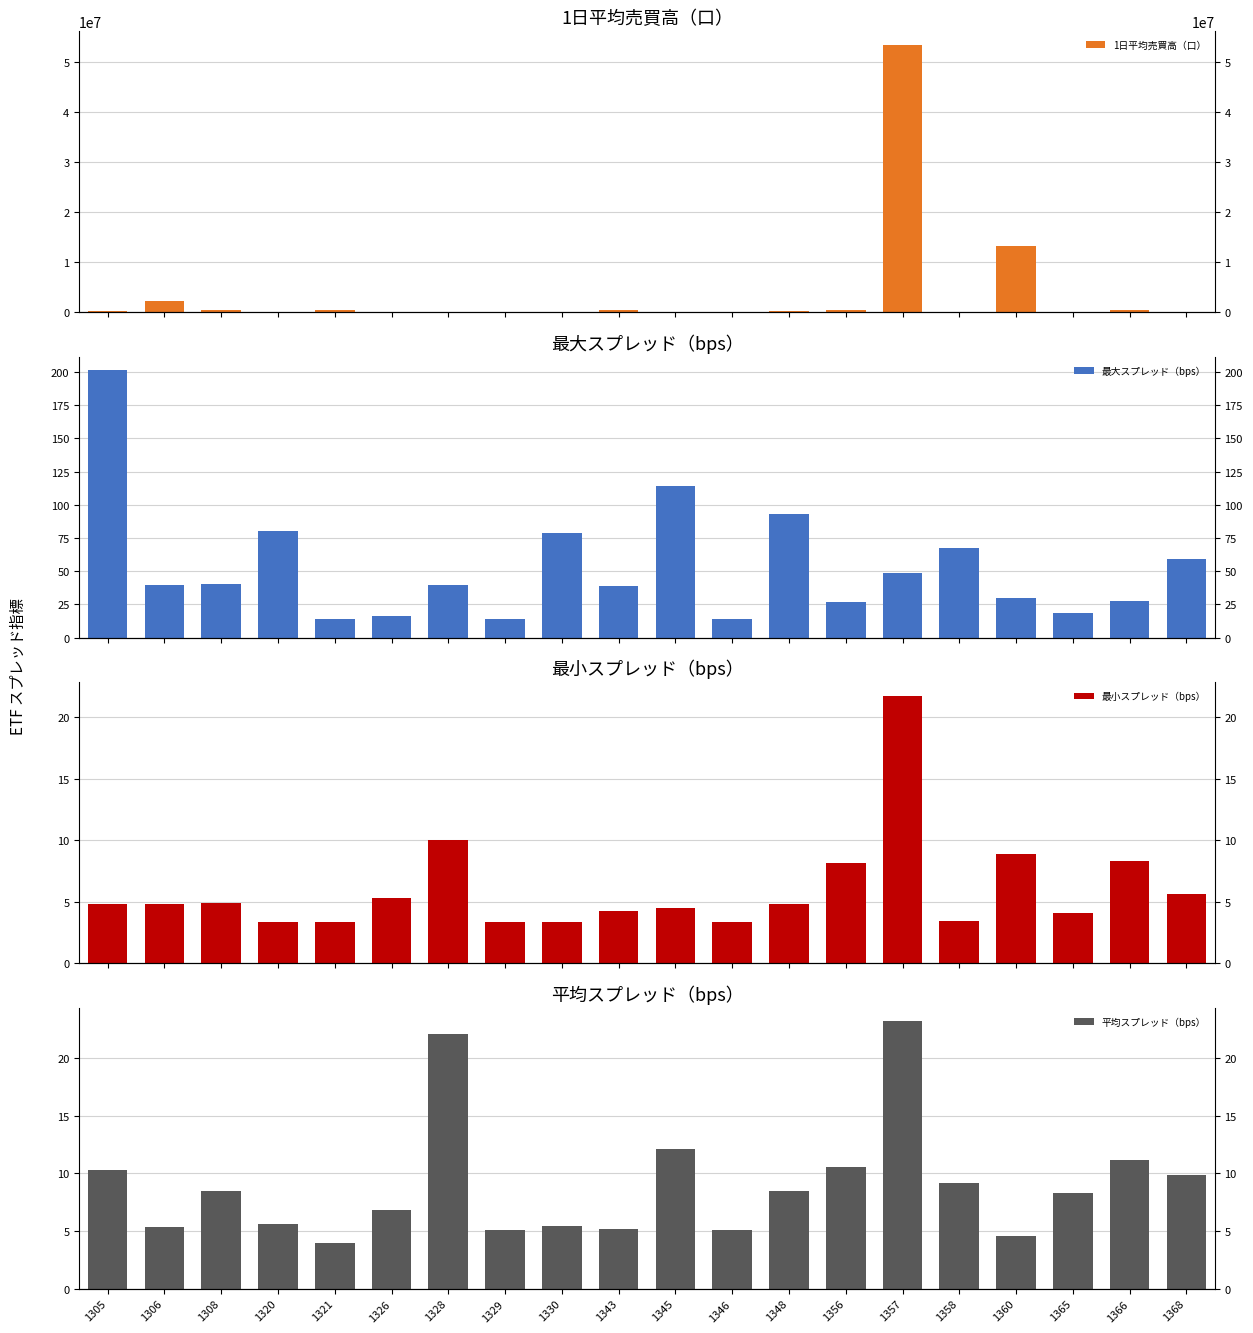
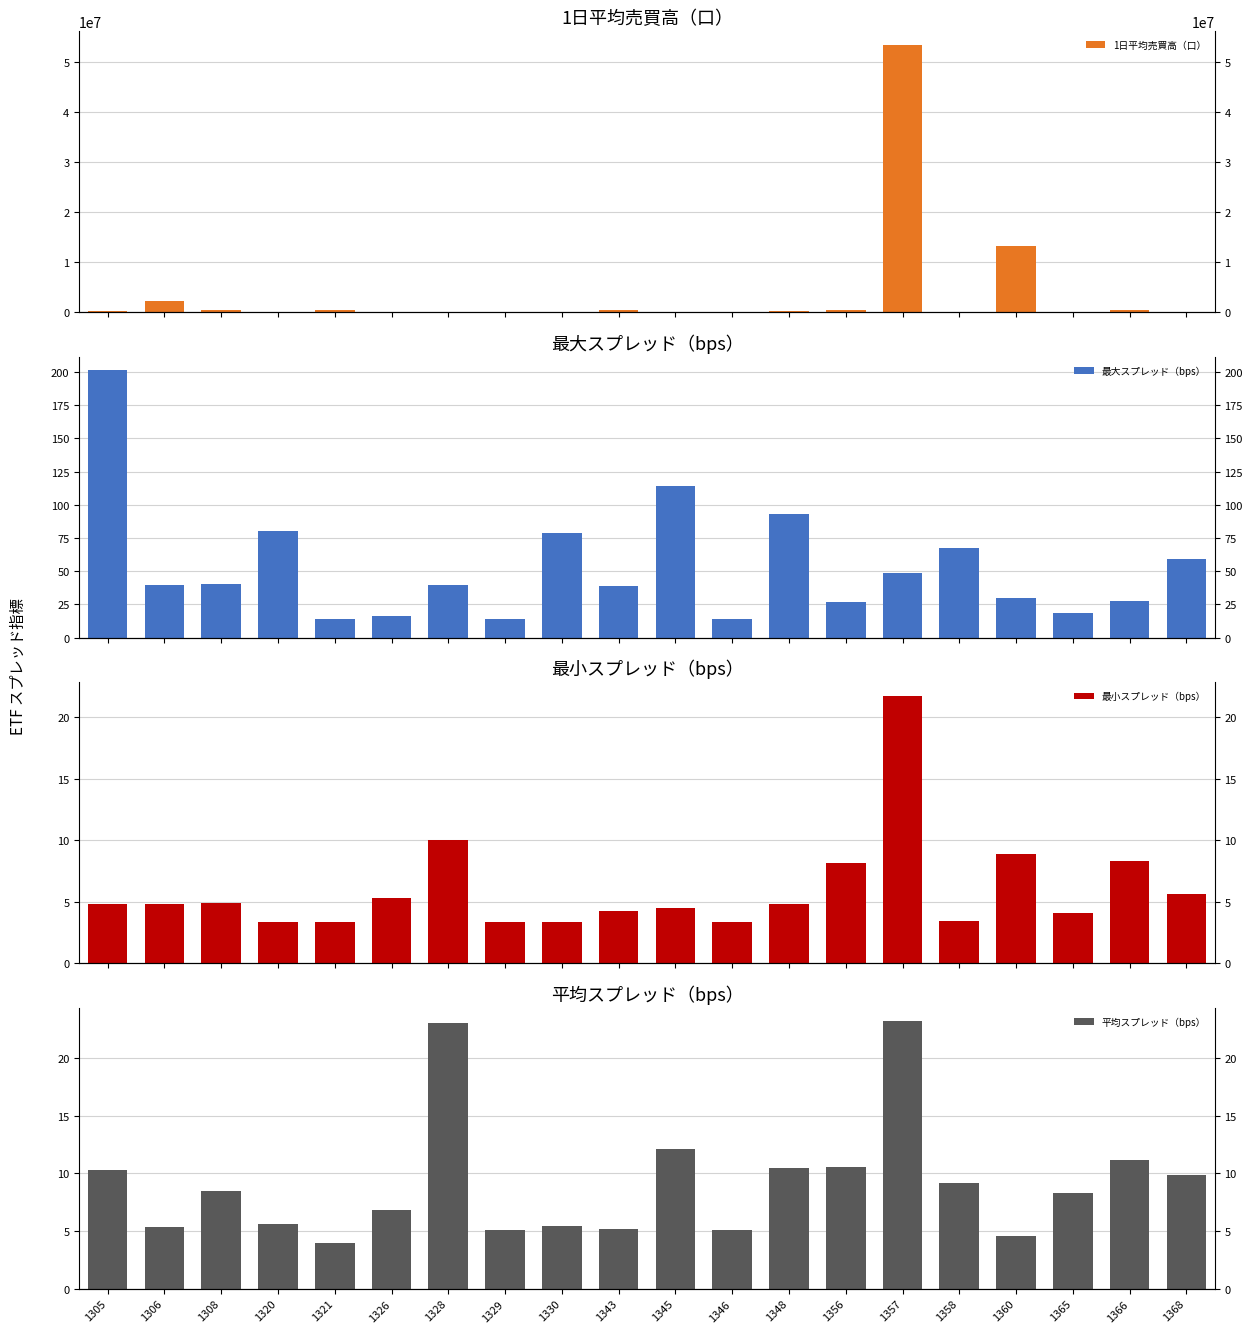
  {
    "平均スプレッド（bps）": {
      "1305": 10.3,
      "1306": 5.4,
      "1308": 8.5,
      "1320": 5.6,
      "1321": 4.0,
      "1326": 6.9,
-     "1328": 22.1,
+     "1328": 23.1,
      "1329": 5.1,
      "1330": 5.4,
      "1343": 5.2,
      "1345": 12.1,
      "1346": 5.1,
-     "1348": 8.5,
+     "1348": 10.5,
      "1356": 10.6,
      "1357": 23.2,
      "1358": 9.2,
      "1360": 4.6,
      "1365": 8.3,
      "1366": 11.2,
      "1368": 9.9
    }
  }
